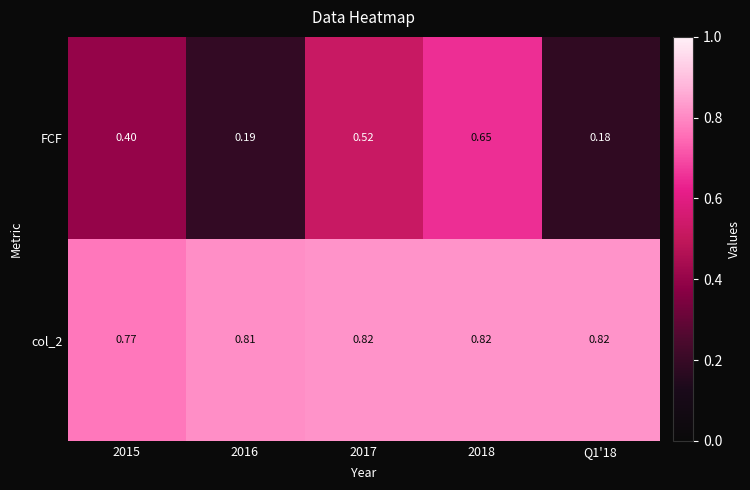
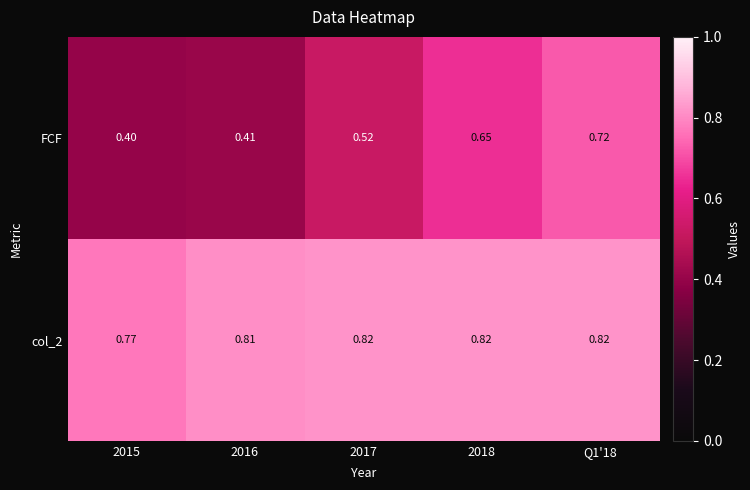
  {
    "FCF": {
      "2015": 0.40,
-     "2016": 0.19,
+     "2016": 0.41,
      "2017": 0.52,
      "2018": 0.65,
-     "Q1'18": 0.18
+     "Q1'18": 0.72
    },
    "col_2": {
      "2015": 0.77,
      "2016": 0.81,
      "2017": 0.82,
      "2018": 0.82,
      "Q1'18": 0.82
    }
  }
